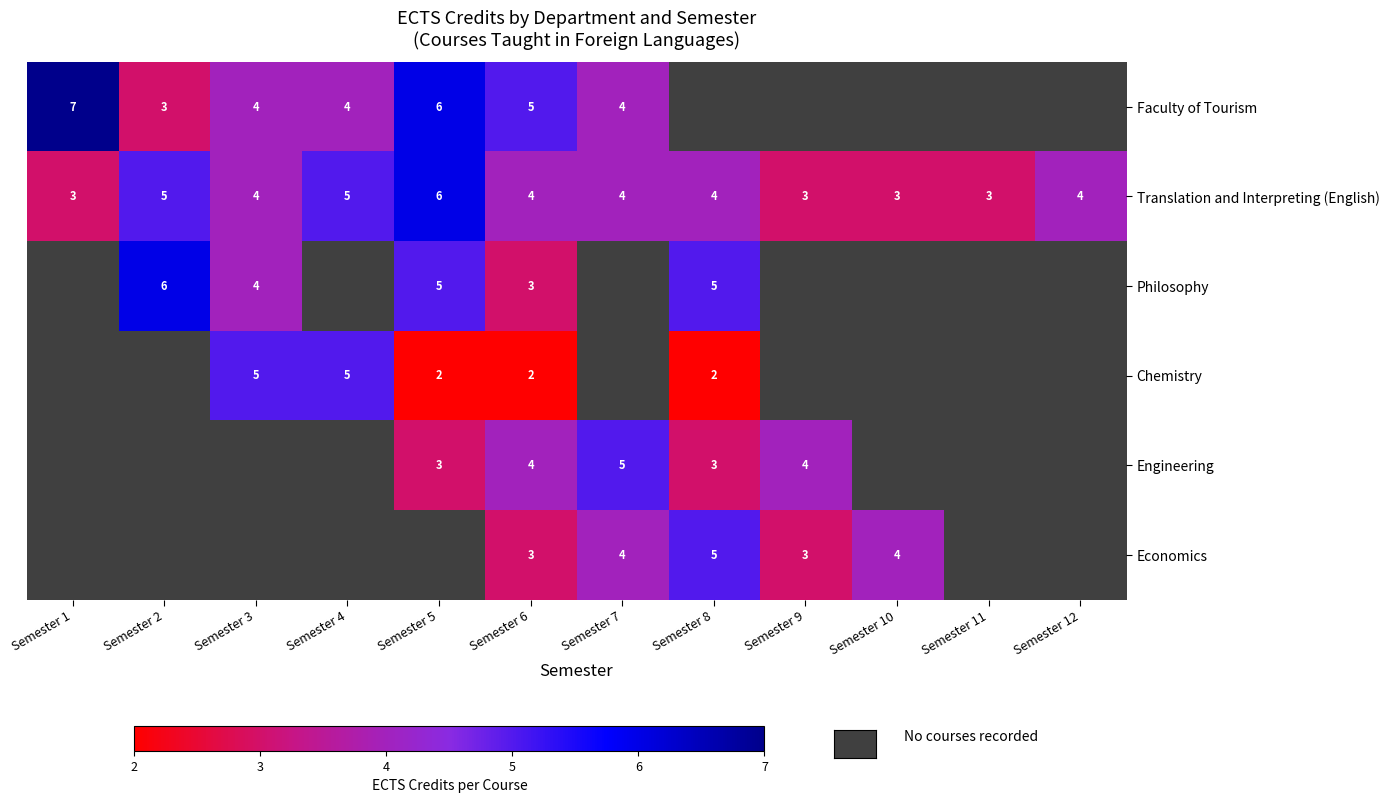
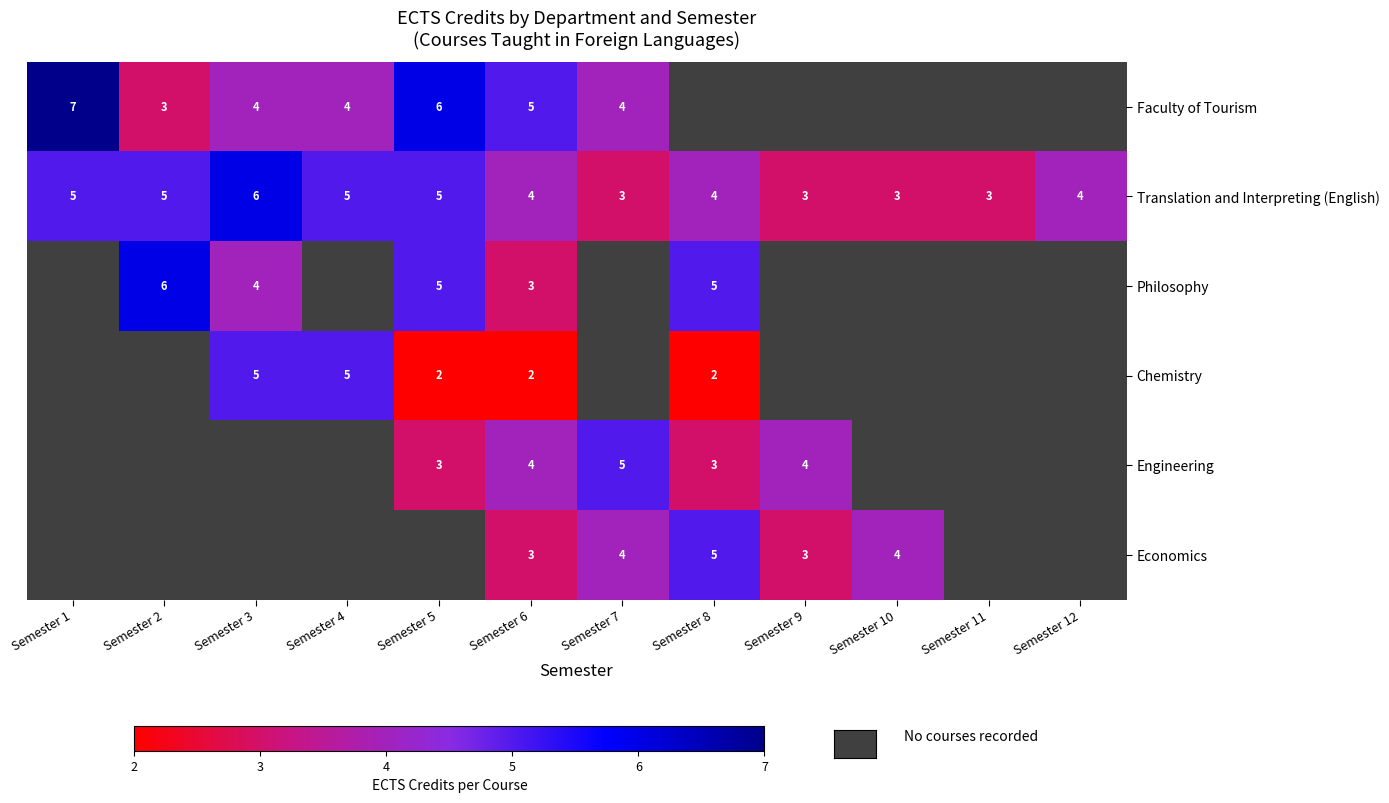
  {
    "Faculty of Tourism": {
      "Semester 1": 7,
      "Semester 2": 3,
      "Semester 3": 4,
      "Semester 4": 4,
      "Semester 5": 6,
      "Semester 6": 5,
      "Semester 7": 4
    },
    "Translation and Interpreting (English)": {
-     "Semester 1": 3,
+     "Semester 1": 5,
      "Semester 2": 5,
-     "Semester 3": 4,
+     "Semester 3": 6,
      "Semester 4": 5,
-     "Semester 5": 6,
+     "Semester 5": 5,
      "Semester 6": 4,
-     "Semester 7": 4,
+     "Semester 7": 3,
      "Semester 8": 4,
      "Semester 9": 3,
      "Semester 10": 3,
      "Semester 11": 3,
      "Semester 12": 4
    },
    "Philosophy": {
      "Semester 2": 6,
      "Semester 3": 4,
      "Semester 5": 5,
      "Semester 6": 3,
      "Semester 8": 5
    },
    "Chemistry": {
      "Semester 3": 5,
      "Semester 4": 5,
      "Semester 5": 2,
      "Semester 6": 2,
      "Semester 8": 2
    },
    "Engineering": {
      "Semester 5": 3,
      "Semester 6": 4,
      "Semester 7": 5,
      "Semester 8": 3,
      "Semester 9": 4
    },
    "Economics": {
      "Semester 6": 3,
      "Semester 7": 4,
      "Semester 8": 5,
      "Semester 9": 3,
      "Semester 10": 4
    }
  }
